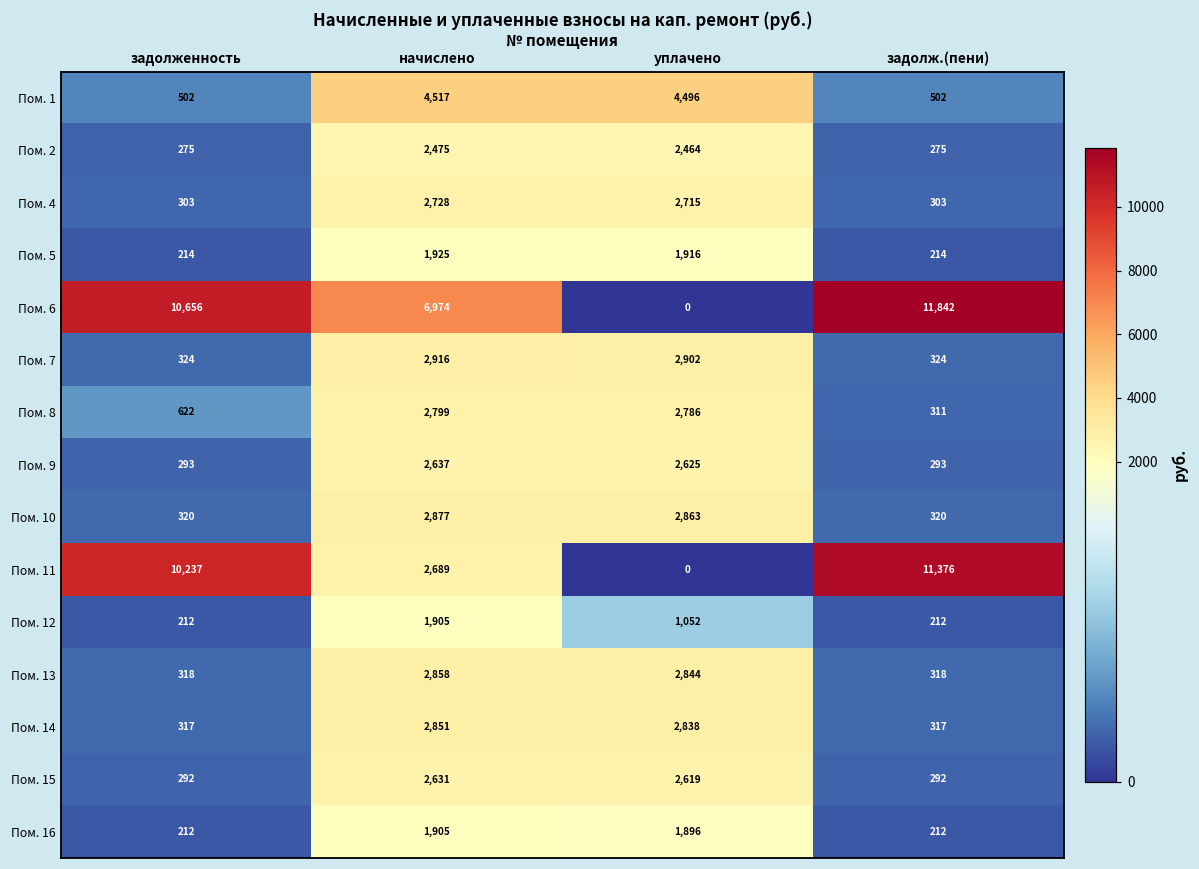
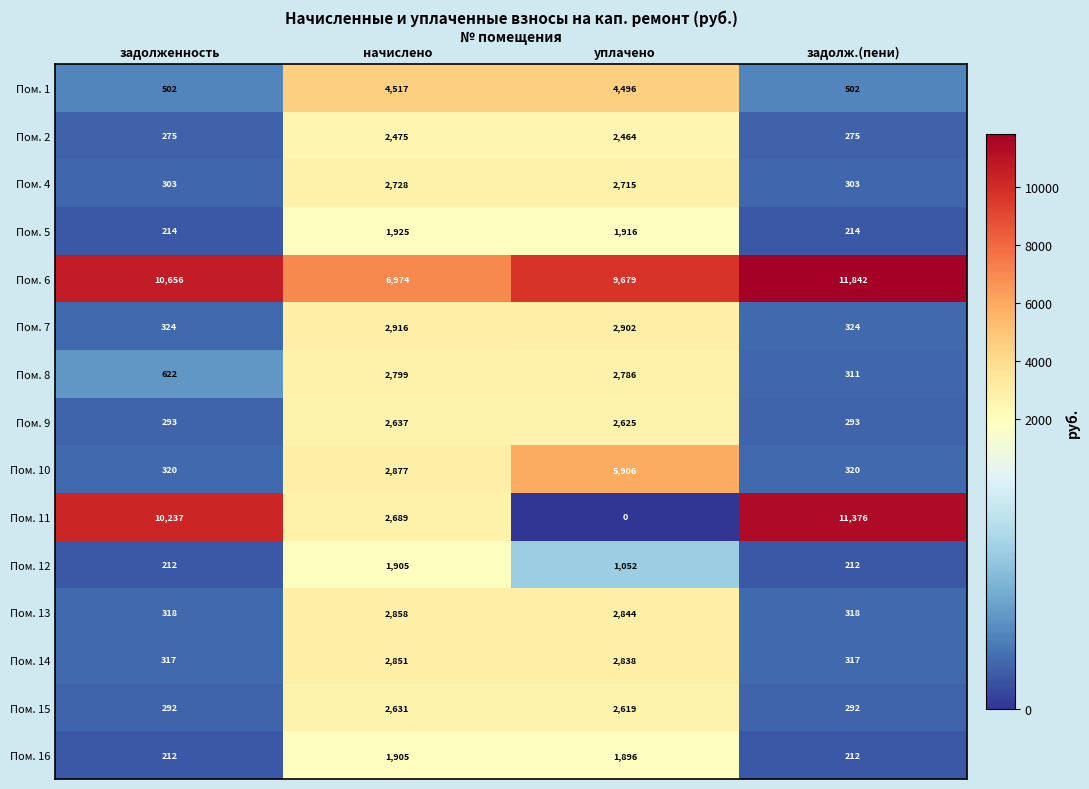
  {
    "Пом. 1": {
      "задолженность": "502",
      "начислено": "4,517",
      "уплачено": "4,496",
      "задолж.(пени)": "502"
    },
    "Пом. 2": {
      "задолженность": "275",
      "начислено": "2,475",
      "уплачено": "2,464",
      "задолж.(пени)": "275"
    },
    "Пом. 4": {
      "задолженность": "303",
      "начислено": "2,728",
      "уплачено": "2,715",
      "задолж.(пени)": "303"
    },
    "Пом. 5": {
      "задолженность": "214",
      "начислено": "1,925",
      "уплачено": "1,916",
      "задолж.(пени)": "214"
    },
    "Пом. 6": {
      "задолженность": "10,656",
      "начислено": "6,974",
-     "уплачено": "0",
+     "уплачено": "9,679",
      "задолж.(пени)": "11,842"
    },
    "Пом. 7": {
      "задолженность": "324",
      "начислено": "2,916",
      "уплачено": "2,902",
      "задолж.(пени)": "324"
    },
    "Пом. 8": {
      "задолженность": "622",
      "начислено": "2,799",
      "уплачено": "2,786",
      "задолж.(пени)": "311"
    },
    "Пом. 9": {
      "задолженность": "293",
      "начислено": "2,637",
      "уплачено": "2,625",
      "задолж.(пени)": "293"
    },
    "Пом. 10": {
      "задолженность": "320",
      "начислено": "2,877",
-     "уплачено": "2,863",
+     "уплачено": "5,906",
      "задолж.(пени)": "320"
    },
    "Пом. 11": {
      "задолженность": "10,237",
      "начислено": "2,689",
      "уплачено": "0",
      "задолж.(пени)": "11,376"
    },
    "Пом. 12": {
      "задолженность": "212",
      "начислено": "1,905",
      "уплачено": "1,052",
      "задолж.(пени)": "212"
    },
    "Пом. 13": {
      "задолженность": "318",
      "начислено": "2,858",
      "уплачено": "2,844",
      "задолж.(пени)": "318"
    },
    "Пом. 14": {
      "задолженность": "317",
      "начислено": "2,851",
      "уплачено": "2,838",
      "задолж.(пени)": "317"
    },
    "Пом. 15": {
      "задолженность": "292",
      "начислено": "2,631",
      "уплачено": "2,619",
      "задолж.(пени)": "292"
    },
    "Пом. 16": {
      "задолженность": "212",
      "начислено": "1,905",
      "уплачено": "1,896",
      "задолж.(пени)": "212"
    }
  }
